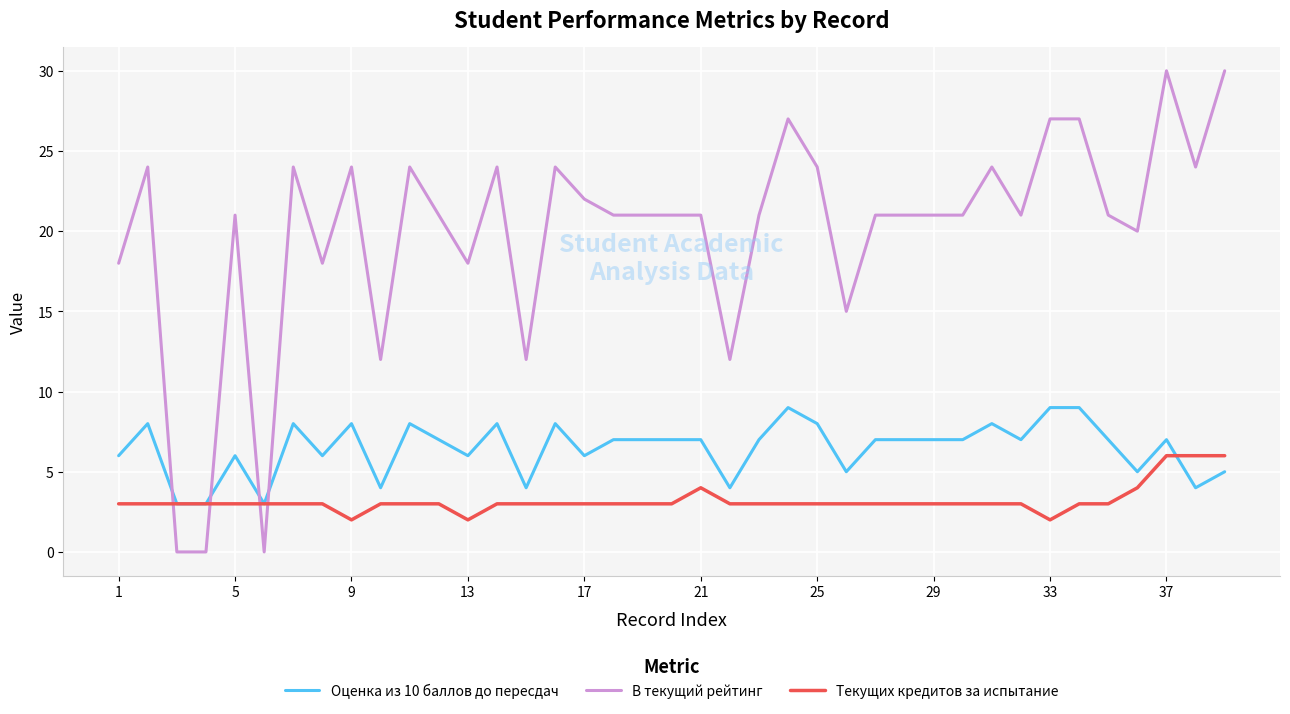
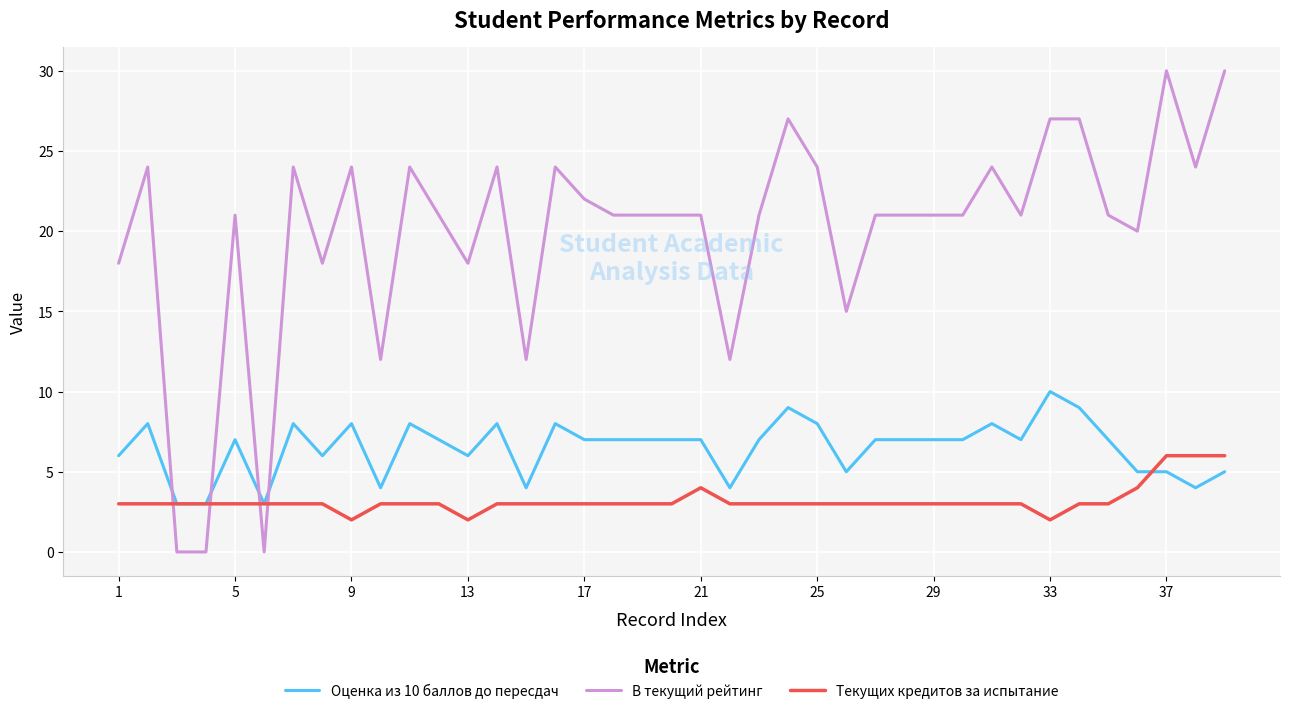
  {
    "Оценка из 10 баллов до пересдач": {
      "1": 6,
-     "5": 6,
+     "5": 7,
      "9": 8,
      "13": 6,
-     "17": 6,
+     "17": 7,
      "21": 7,
      "25": 8,
      "29": 7,
-     "33": 9,
-     "37": 7
+     "33": 10,
+     "37": 5
    },
    "В текущий рейтинг": {
      "1": 18,
      "5": 21,
      "9": 24,
      "13": 18,
      "17": 22,
      "21": 21,
      "25": 24,
      "29": 21,
      "33": 27,
      "37": 30
    },
    "Текущих кредитов за испытание": {
      "1": 3,
      "5": 3,
      "9": 2,
      "13": 2,
      "17": 3,
      "21": 4,
      "25": 3,
      "29": 3,
      "33": 2,
      "37": 6
    }
  }
